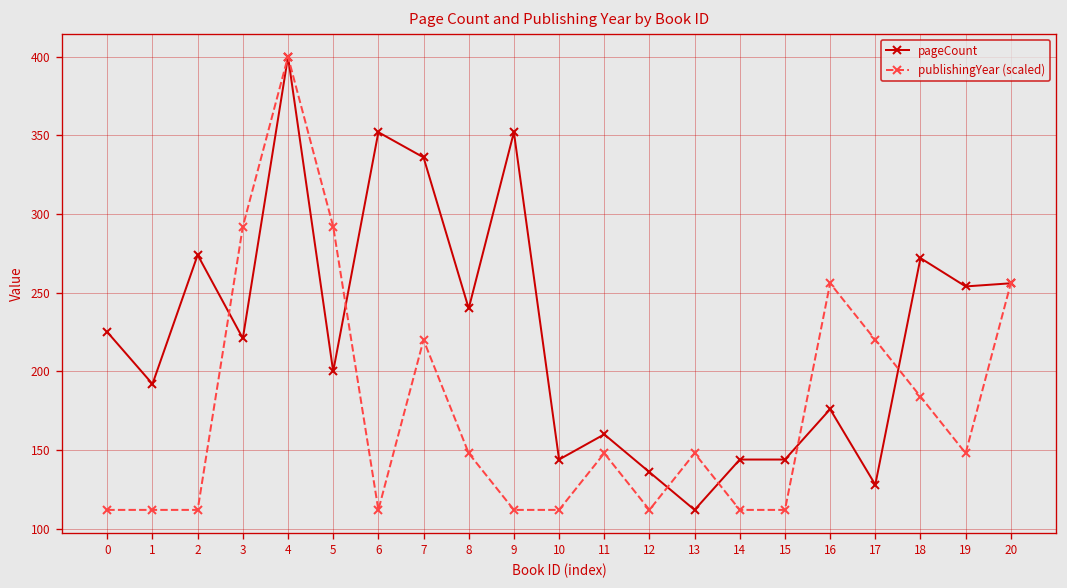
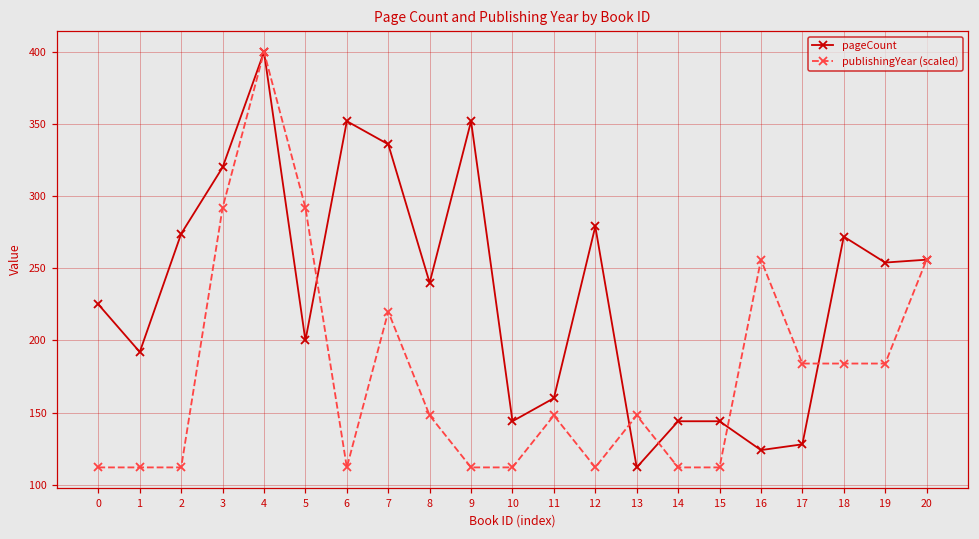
  {
    "pageCount": {
      "0": 225,
      "1": 192,
      "2": 274,
-     "3": 221,
+     "3": 320,
      "5": 200,
      "6": 352,
      "7": 336,
      "8": 240,
      "9": 352,
      "10": 144,
      "11": 160,
-     "12": 136,
+     "12": 279,
      "13": 112,
      "14": 144,
      "15": 144,
-     "16": 176,
+     "16": 124,
      "17": 128,
      "18": 272,
      "19": 254
    },
    "publishingYear (scaled)": {
      "0": 112,
      "1": 112,
      "2": 112,
      "3": 292,
      "5": 292,
      "6": 112,
      "7": 220,
      "8": 148,
      "9": 112,
      "10": 112,
      "11": 148,
      "12": 112,
      "13": 148,
      "14": 112,
      "15": 112,
      "16": 256,
-     "17": 220,
+     "17": 184,
      "18": 184,
-     "19": 148
+     "19": 184
    }
  }
